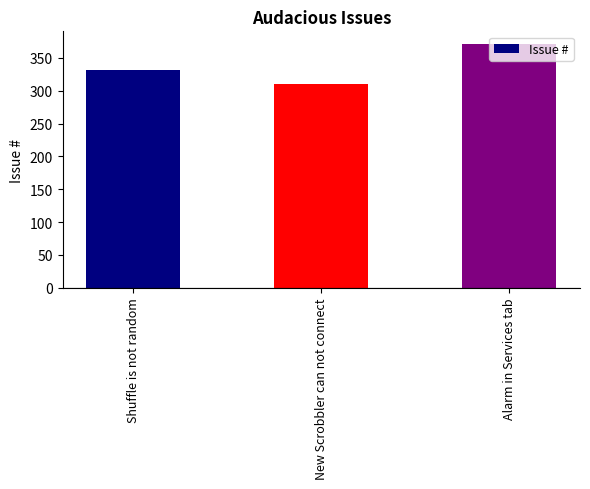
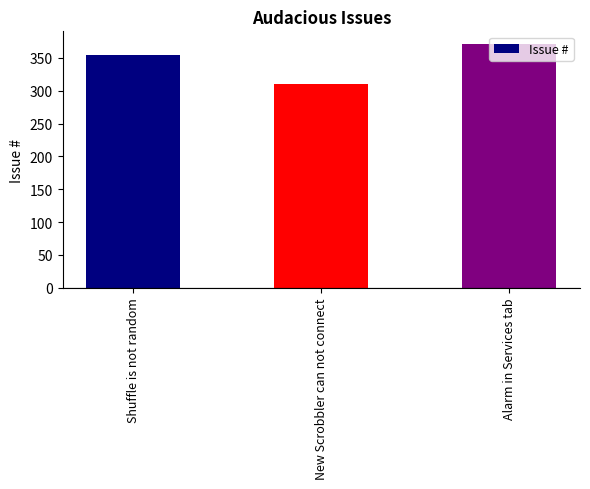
  {
-   "Shuffle is not random": 330,
+   "Shuffle is not random": 360,
    "New Scrobbler can not connect": 310
  }
